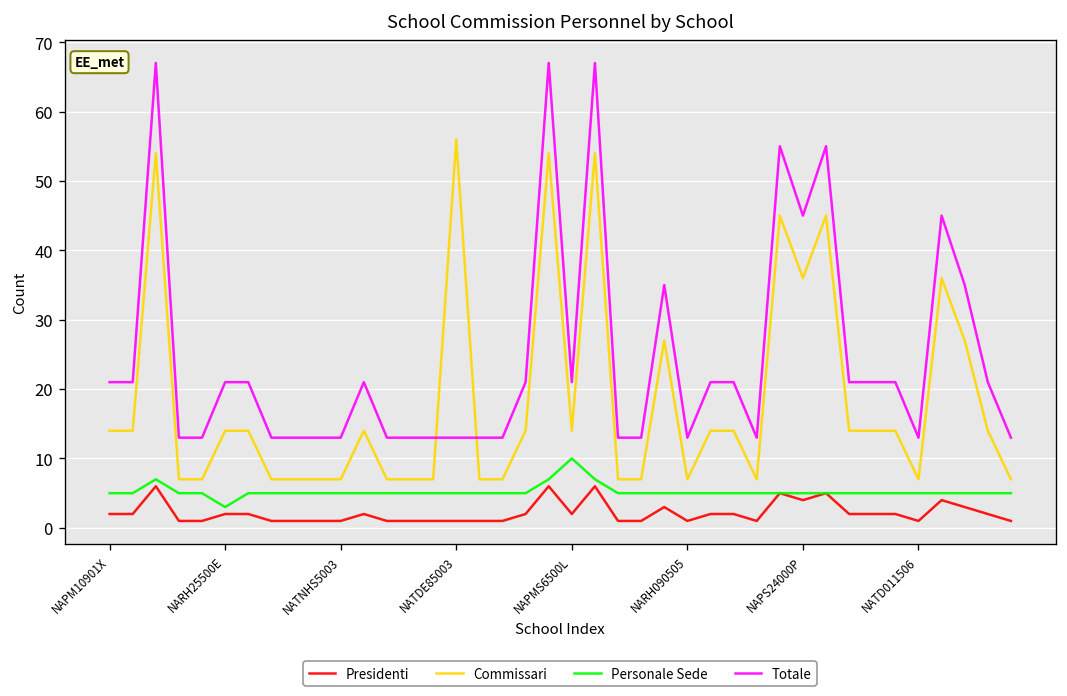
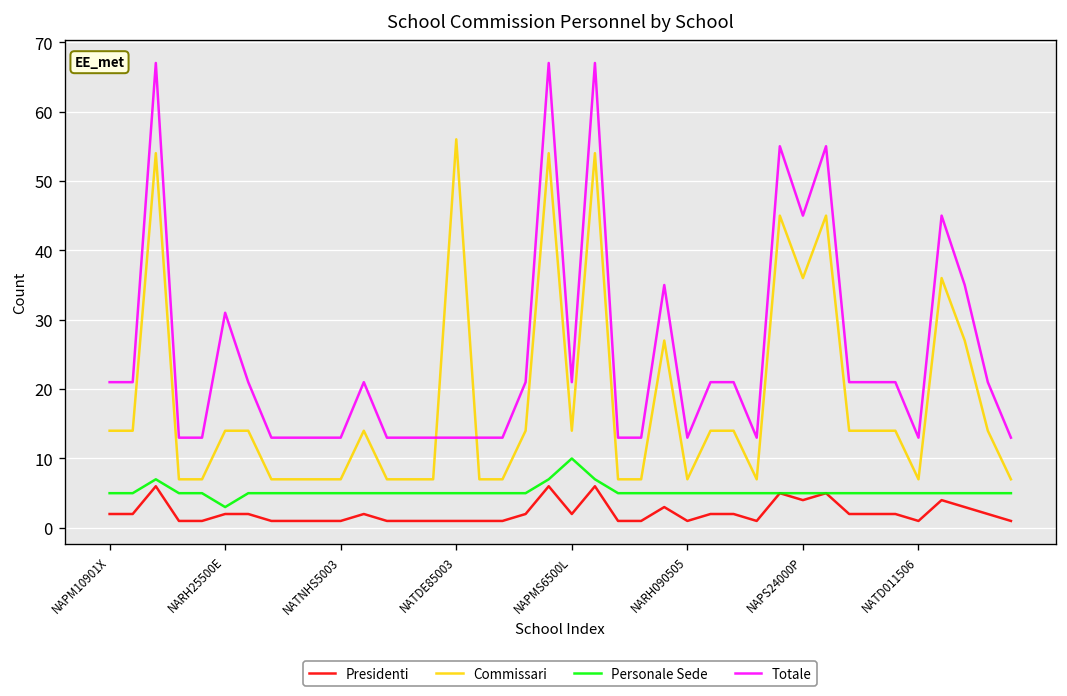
  {
    "Presidenti": {
      "NAPM10901X": 2,
      "NARH25500E": 2,
      "NATNHS5003": 1,
      "NATDE85003": 1,
      "NAPMS6500L": 2,
      "NARH090505": 1,
      "NAPS24000P": 4,
      "NATD011506": 1
    },
    "Commissari": {
      "NAPM10901X": 14,
      "NARH25500E": 14,
      "NATNHS5003": 7,
      "NATDE85003": 56,
      "NAPMS6500L": 14,
      "NARH090505": 7,
      "NAPS24000P": 36,
      "NATD011506": 7
    },
    "Personale Sede": {
      "NAPM10901X": 5,
      "NARH25500E": 3,
      "NATNHS5003": 5,
      "NATDE85003": 5,
      "NAPMS6500L": 10,
      "NARH090505": 5,
      "NAPS24000P": 5,
      "NATD011506": 5
    },
    "Totale": {
      "NAPM10901X": 21,
-     "NARH25500E": 21,
+     "NARH25500E": 31,
      "NATNHS5003": 13,
      "NATDE85003": 13,
      "NAPMS6500L": 21,
      "NARH090505": 13,
      "NAPS24000P": 45,
      "NATD011506": 13
    }
  }
